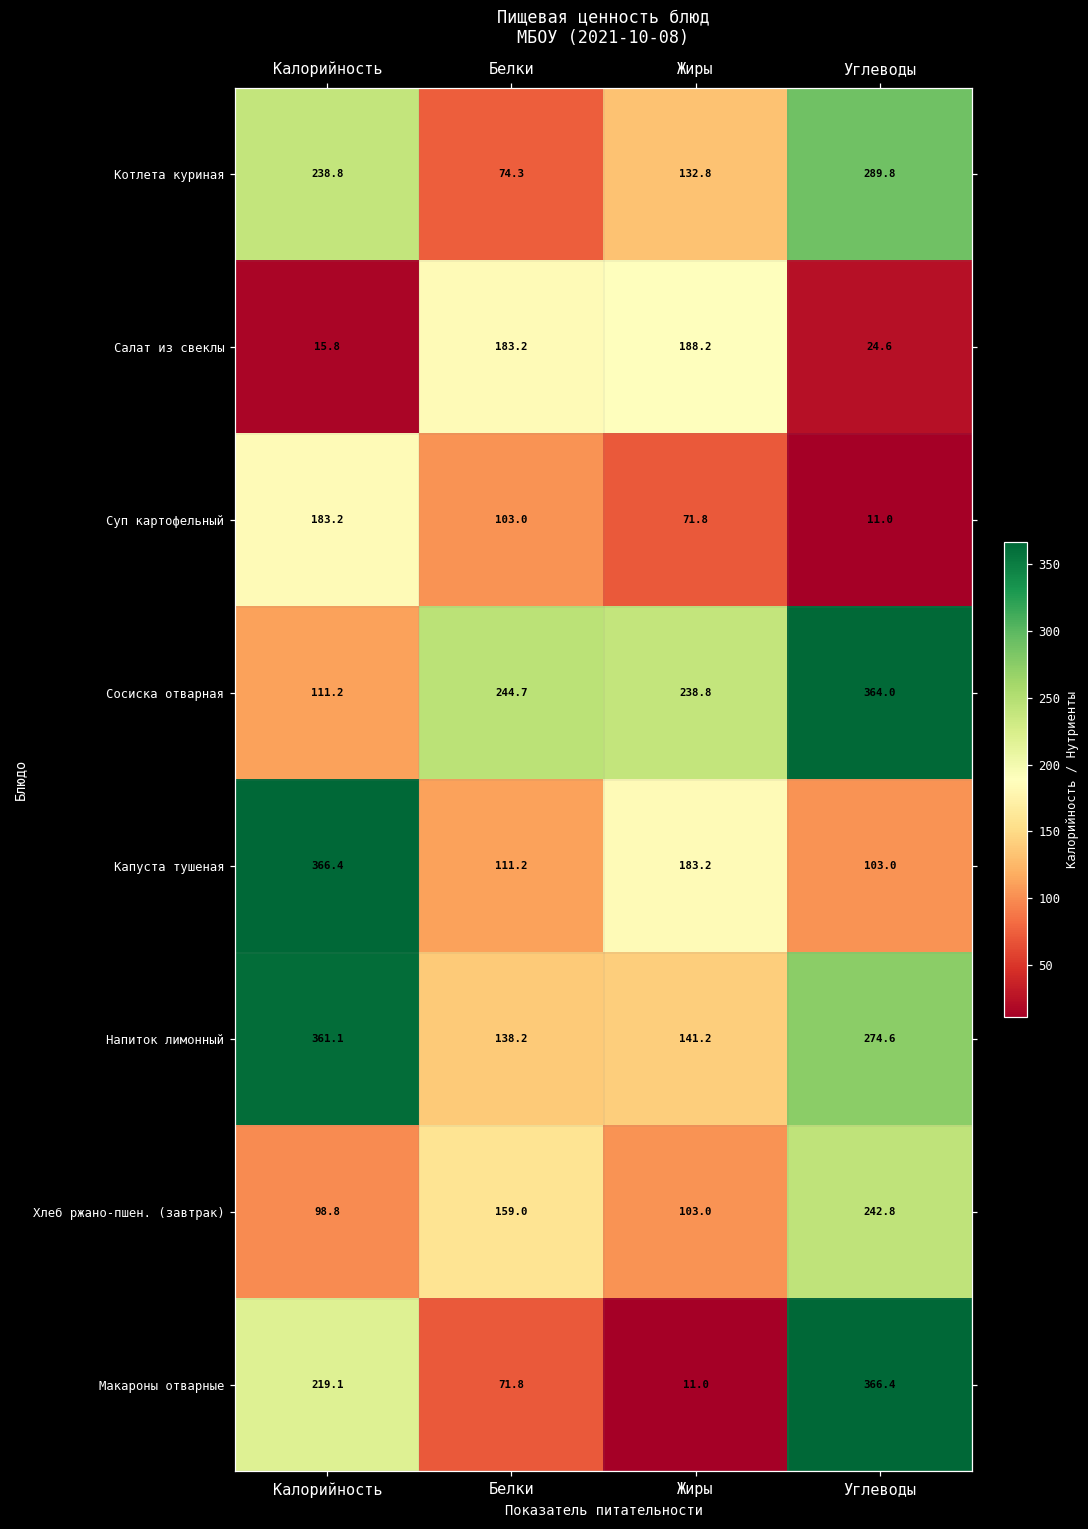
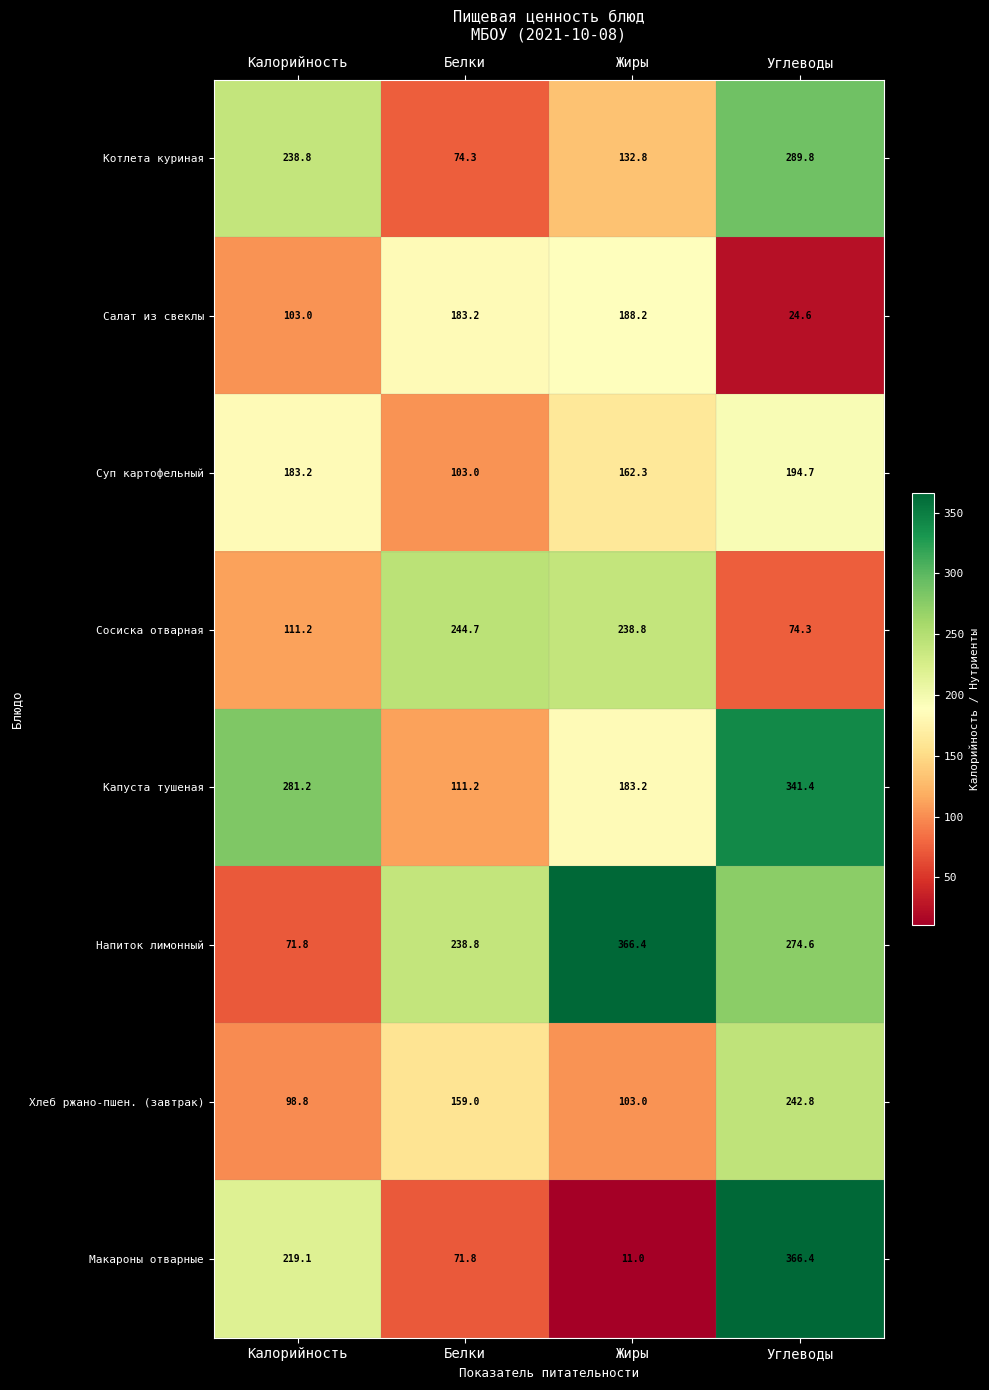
  {
    "Котлета куриная": {
      "Калорийность": 238.8,
      "Белки": 74.3,
      "Жиры": 132.8,
      "Углеводы": 289.8
    },
    "Салат из свеклы": {
-     "Калорийность": 15.8,
+     "Калорийность": 103.0,
      "Белки": 183.2,
      "Жиры": 188.2,
      "Углеводы": 24.6
    },
    "Суп картофельный": {
      "Калорийность": 183.2,
      "Белки": 103.0,
-     "Жиры": 71.8,
-     "Углеводы": 11.0
+     "Жиры": 162.3,
+     "Углеводы": 194.7
    },
    "Сосиска отварная": {
      "Калорийность": 111.2,
      "Белки": 244.7,
      "Жиры": 238.8,
-     "Углеводы": 364.0
+     "Углеводы": 74.3
    },
    "Капуста тушеная": {
-     "Калорийность": 366.4,
+     "Калорийность": 281.2,
      "Белки": 111.2,
      "Жиры": 183.2,
-     "Углеводы": 103.0
+     "Углеводы": 341.4
    },
    "Напиток лимонный": {
-     "Калорийность": 361.1,
-     "Белки": 138.2,
-     "Жиры": 141.2,
+     "Калорийность": 71.8,
+     "Белки": 238.8,
+     "Жиры": 366.4,
      "Углеводы": 274.6
    },
    "Хлеб ржано-пшен. (завтрак)": {
      "Калорийность": 98.8,
      "Белки": 159.0,
      "Жиры": 103.0,
      "Углеводы": 242.8
    },
    "Макароны отварные": {
      "Калорийность": 219.1,
      "Белки": 71.8,
      "Жиры": 11.0,
      "Углеводы": 366.4
    }
  }
